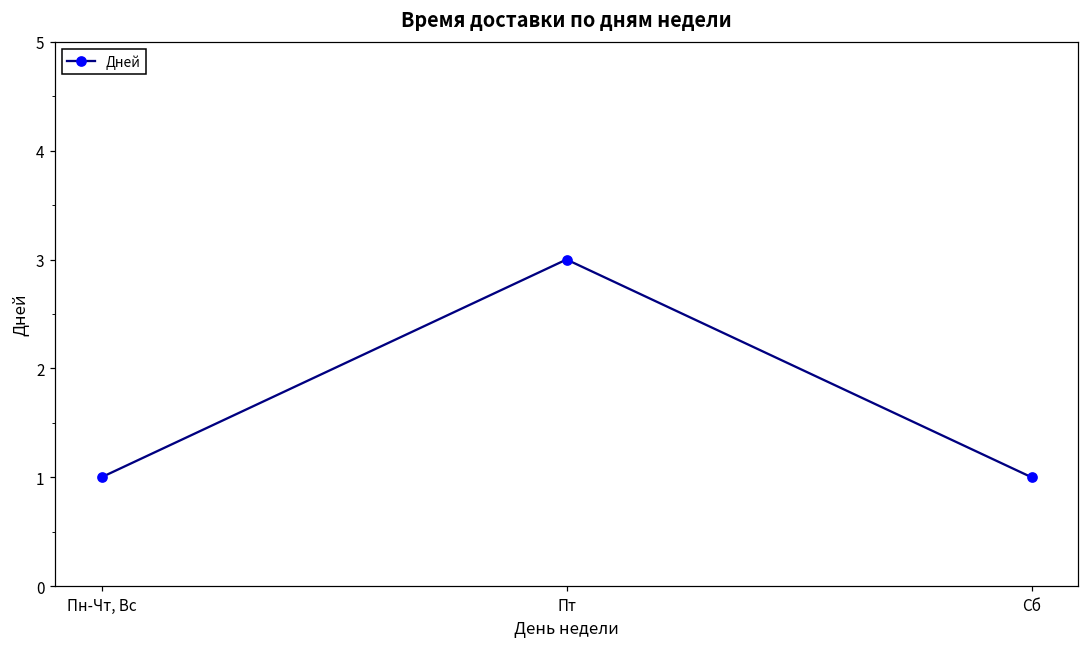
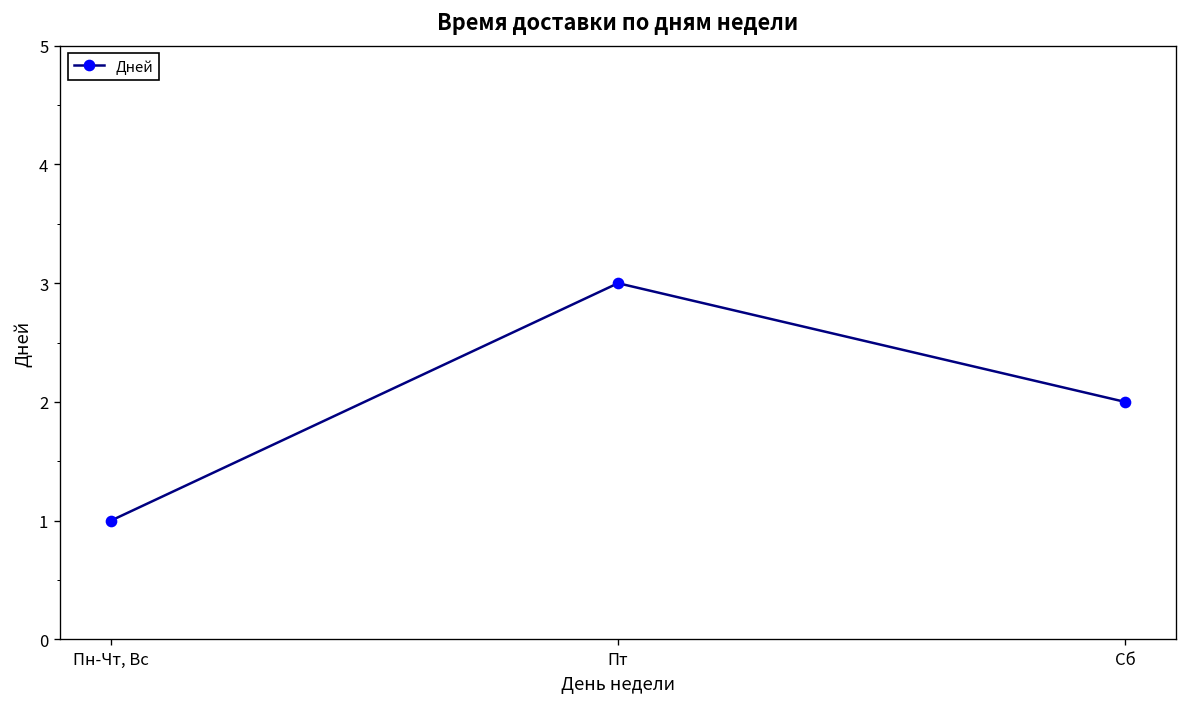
  {
    "Пн-Чт, Вс": 1,
    "Пт": 3,
-   "Сб": 1
+   "Сб": 2
  }
